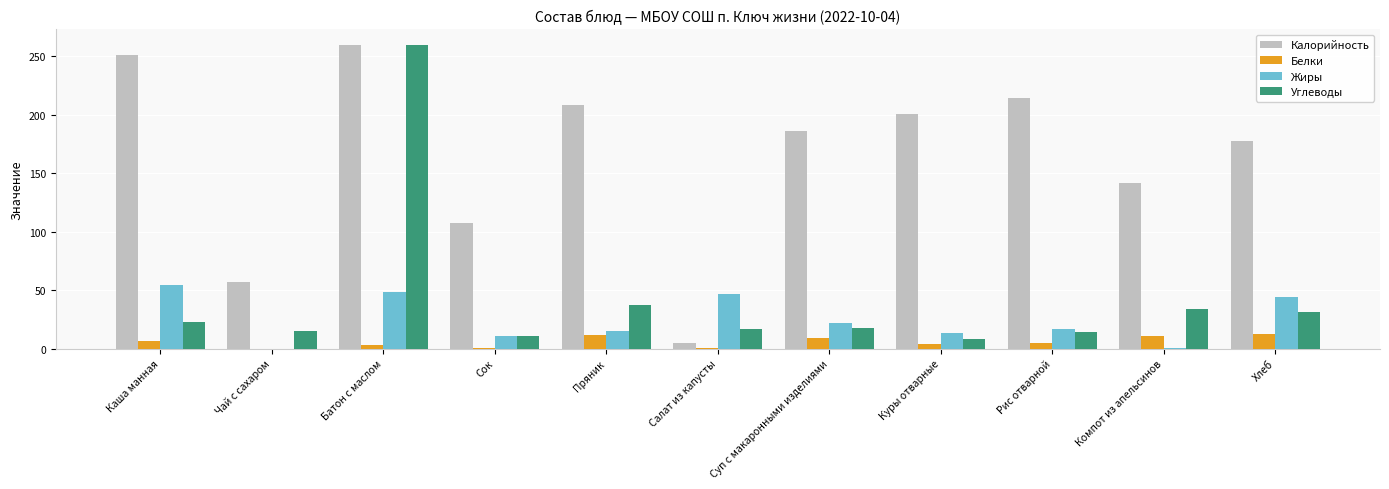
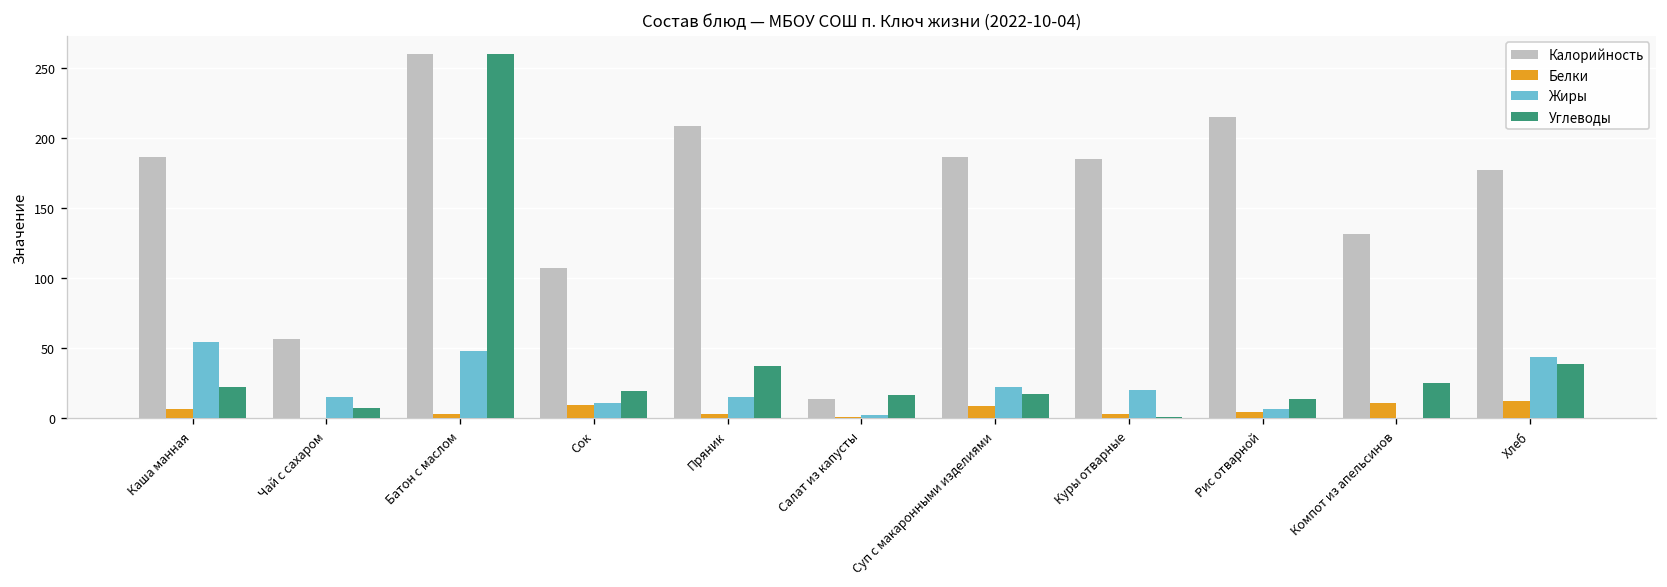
  {
    "Калорийность": {
-     "Каша манная": 251,
+     "Каша манная": 186,
      "Чай с сахаром": 57,
      "Батон с маслом": 260,
      "Сок": 107,
      "Пряник": 209,
-     "Салат из капусты": 4,
+     "Салат из капусты": 14,
      "Суп с макаронными изделиями": 187,
-     "Куры отварные": 201,
+     "Куры отварные": 185,
      "Рис отварной": 215,
-     "Компот из апельсинов": 141,
+     "Компот из апельсинов": 131,
      "Хлеб": 177
    },
    "Белки": {
      "Каша манная": 7,
      "Чай с сахаром": 0,
      "Батон с маслом": 3,
-     "Сок": 1,
-     "Пряник": 12,
+     "Сок": 10,
+     "Пряник": 3,
      "Суп с макаронными изделиями": 9,
      "Куры отварные": 3,
      "Рис отварной": 4,
      "Компот из апельсинов": 11,
      "Хлеб": 13
    },
    "Жиры": {
      "Каша манная": 55,
-     "Чай с сахаром": 0,
+     "Чай с сахаром": 15,
      "Батон с маслом": 48,
      "Сок": 11,
      "Пряник": 15,
-     "Салат из капусты": 46,
+     "Салат из капусты": 3,
      "Суп с макаронными изделиями": 22,
-     "Куры отварные": 13,
-     "Рис отварной": 16,
+     "Куры отварные": 21,
+     "Рис отварной": 6,
      "Хлеб": 44
    },
    "Углеводы": {
      "Каша манная": 23,
-     "Чай с сахаром": 15,
+     "Чай с сахаром": 8,
      "Батон с маслом": 260,
-     "Сок": 11,
+     "Сок": 19,
      "Пряник": 38,
      "Салат из капусты": 17,
      "Суп с макаронными изделиями": 18,
-     "Куры отварные": 8,
+     "Куры отварные": 1,
      "Рис отварной": 14,
-     "Компот из апельсинов": 34,
-     "Хлеб": 31
+     "Компот из апельсинов": 25,
+     "Хлеб": 39
    }
  }
